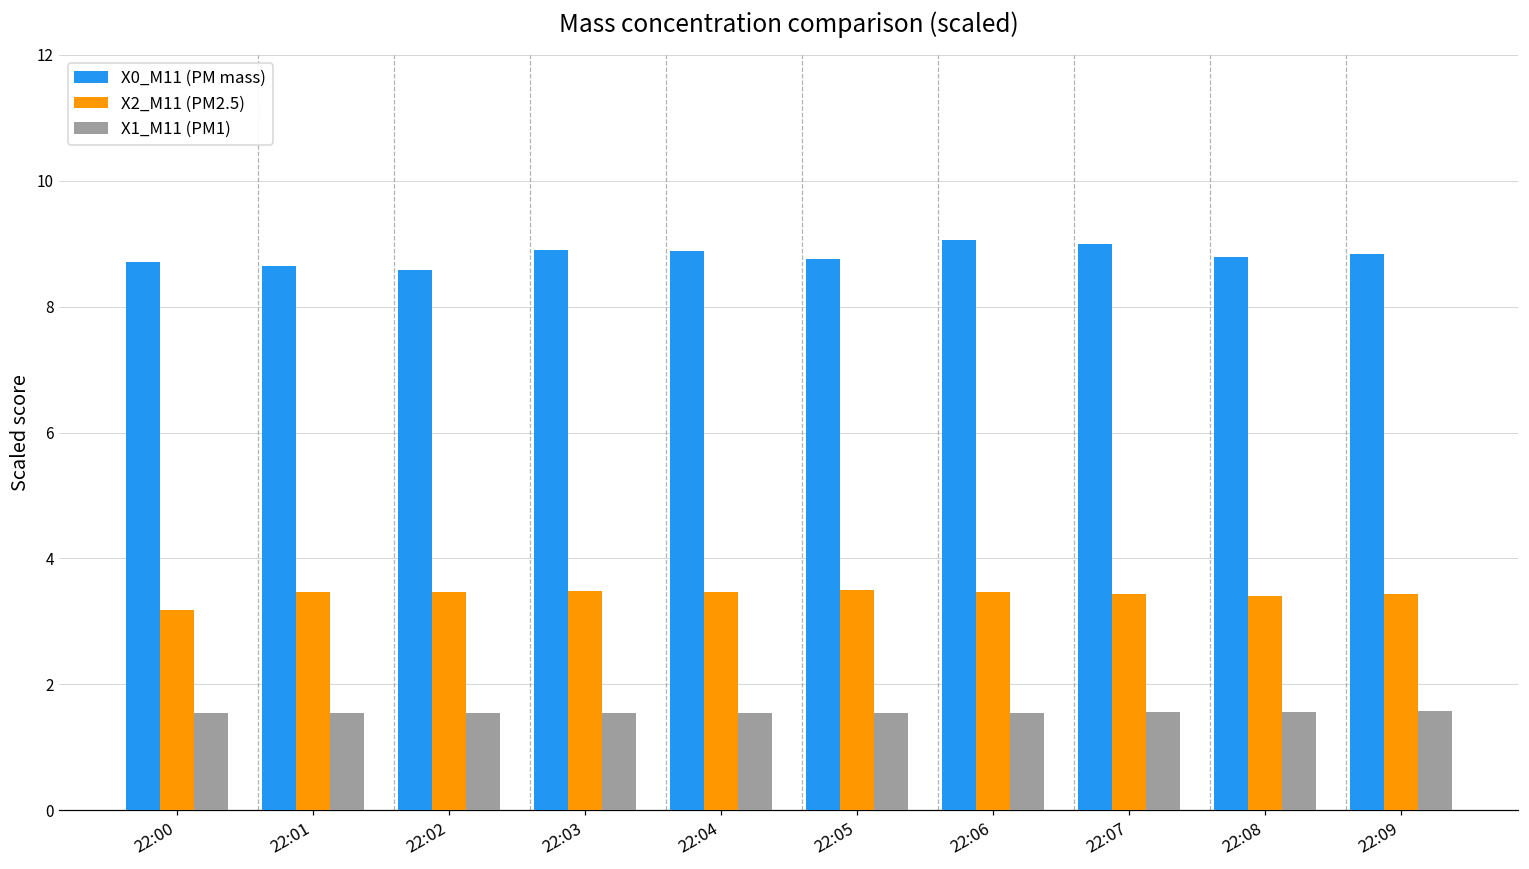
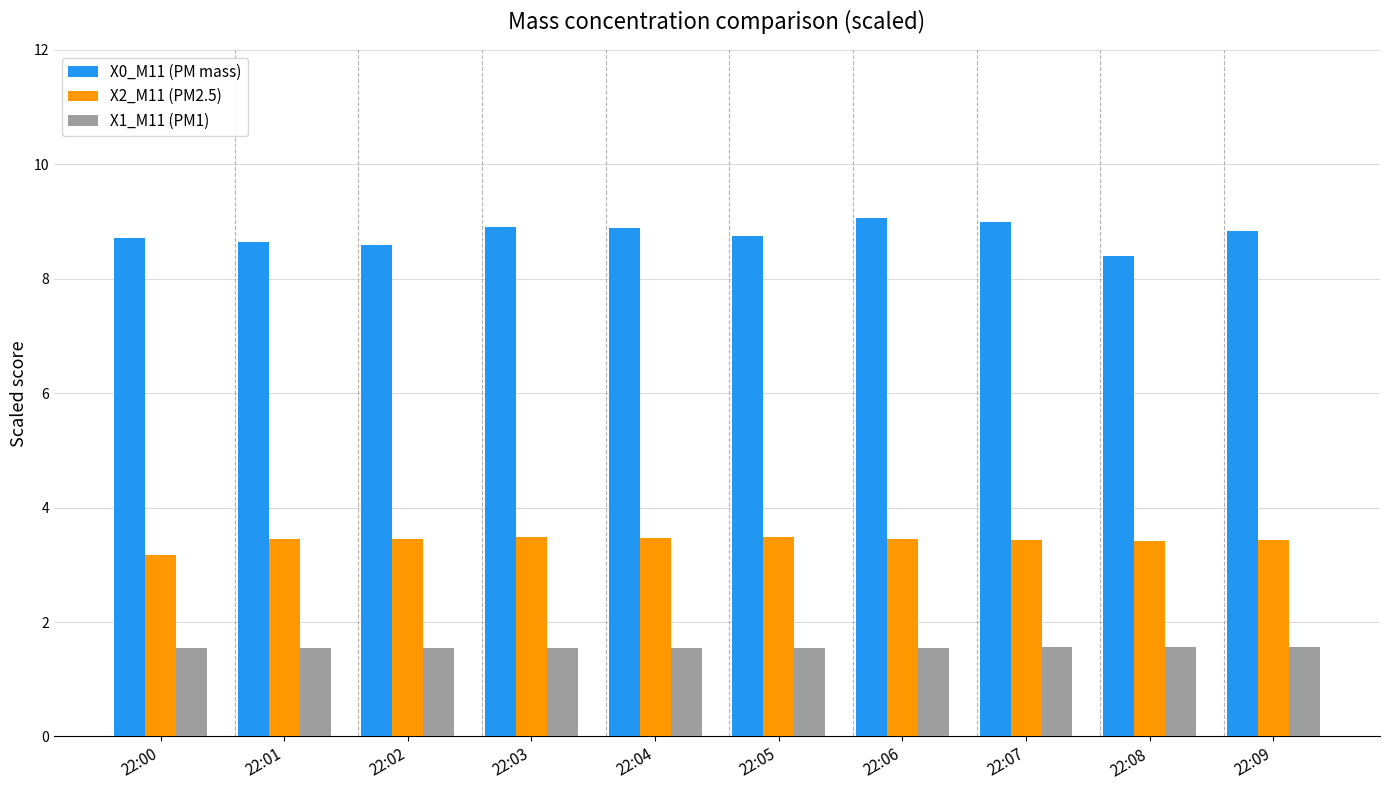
  {
    "X0_M11 (PM mass)": {
      "22:00": 8.7,
      "22:01": 8.7,
      "22:02": 8.6,
      "22:03": 8.9,
      "22:04": 8.9,
      "22:05": 8.8,
      "22:06": 9.1,
      "22:07": 9.0,
-     "22:08": 8.8,
+     "22:08": 8.4,
      "22:09": 8.8
    },
    "X2_M11 (PM2.5)": {
      "22:00": 3.2,
      "22:01": 3.5,
      "22:02": 3.5,
      "22:03": 3.5,
      "22:04": 3.5,
      "22:05": 3.5,
      "22:06": 3.5,
      "22:07": 3.4,
      "22:08": 3.4,
      "22:09": 3.4
    },
    "X1_M11 (PM1)": {
      "22:00": 1.6,
      "22:01": 1.6,
      "22:02": 1.5,
      "22:03": 1.6,
      "22:04": 1.6,
      "22:05": 1.6,
      "22:06": 1.6,
      "22:07": 1.6,
      "22:08": 1.6,
      "22:09": 1.6
    }
  }
